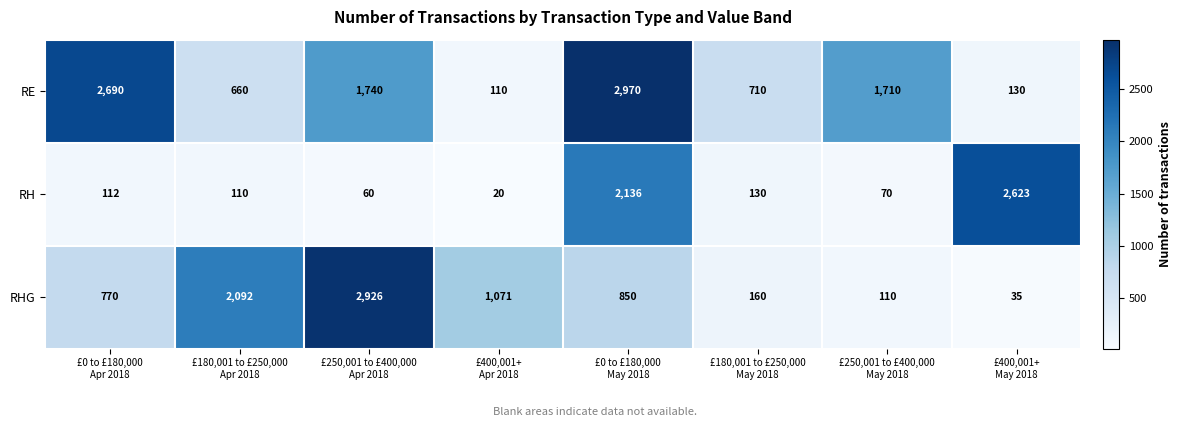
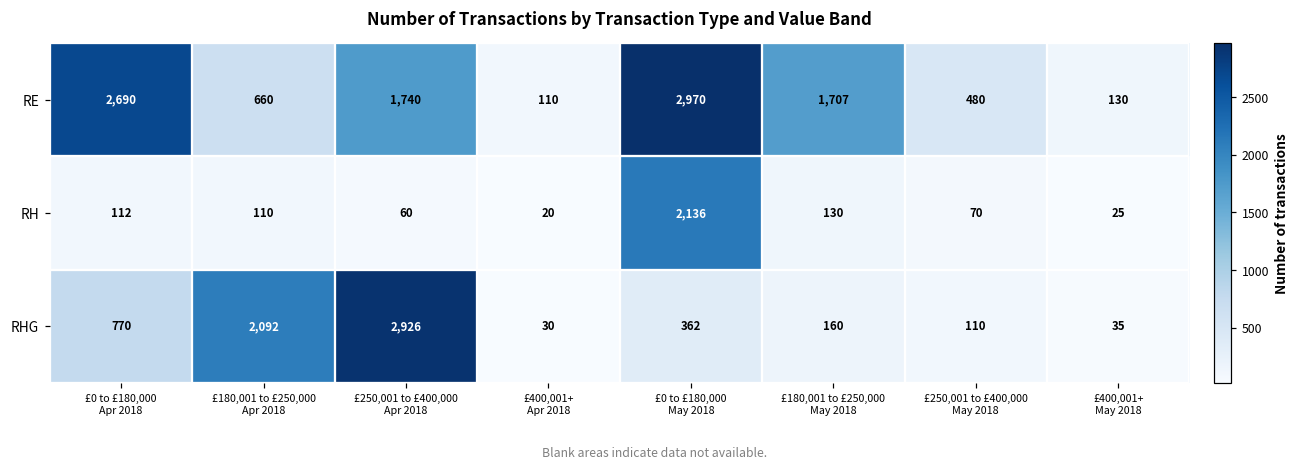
  {
    "RE": {
      "£0 to £180,000 Apr 2018": "2,690",
      "£180,001 to £250,000 Apr 2018": "660",
      "£250,001 to £400,000 Apr 2018": "1,740",
      "£400,001+ Apr 2018": "110",
      "£0 to £180,000 May 2018": "2,970",
-     "£180,001 to £250,000 May 2018": "710",
-     "£250,001 to £400,000 May 2018": "1,710",
+     "£180,001 to £250,000 May 2018": "1,707",
+     "£250,001 to £400,000 May 2018": "480",
      "£400,001+ May 2018": "130"
    },
    "RH": {
      "£0 to £180,000 Apr 2018": "112",
      "£180,001 to £250,000 Apr 2018": "110",
      "£250,001 to £400,000 Apr 2018": "60",
      "£400,001+ Apr 2018": "20",
      "£0 to £180,000 May 2018": "2,136",
      "£180,001 to £250,000 May 2018": "130",
      "£250,001 to £400,000 May 2018": "70",
-     "£400,001+ May 2018": "2,623"
+     "£400,001+ May 2018": "25"
    },
    "RHG": {
      "£0 to £180,000 Apr 2018": "770",
      "£180,001 to £250,000 Apr 2018": "2,092",
      "£250,001 to £400,000 Apr 2018": "2,926",
-     "£400,001+ Apr 2018": "1,071",
-     "£0 to £180,000 May 2018": "850",
+     "£400,001+ Apr 2018": "30",
+     "£0 to £180,000 May 2018": "362",
      "£180,001 to £250,000 May 2018": "160",
      "£250,001 to £400,000 May 2018": "110",
      "£400,001+ May 2018": "35"
    }
  }
